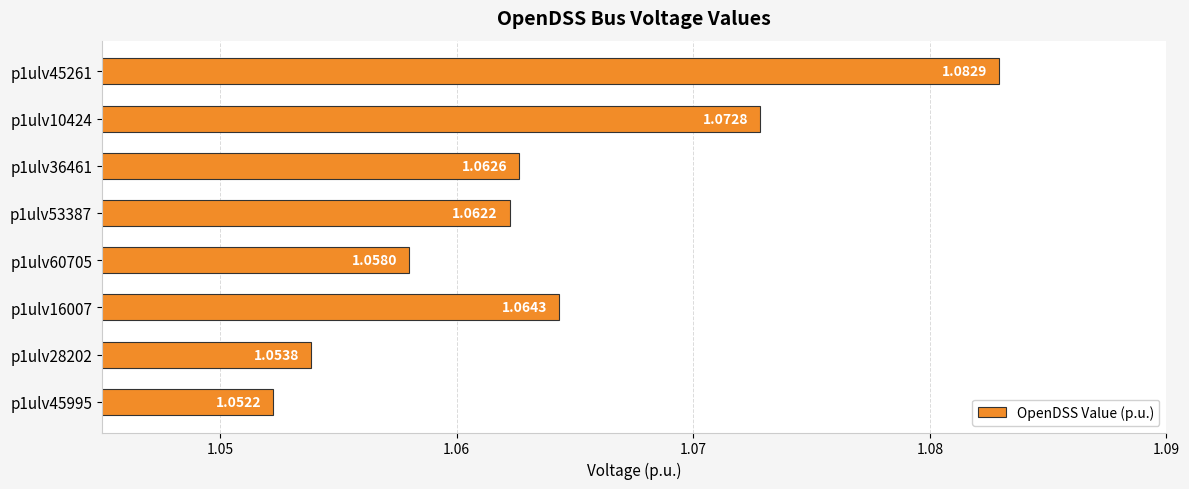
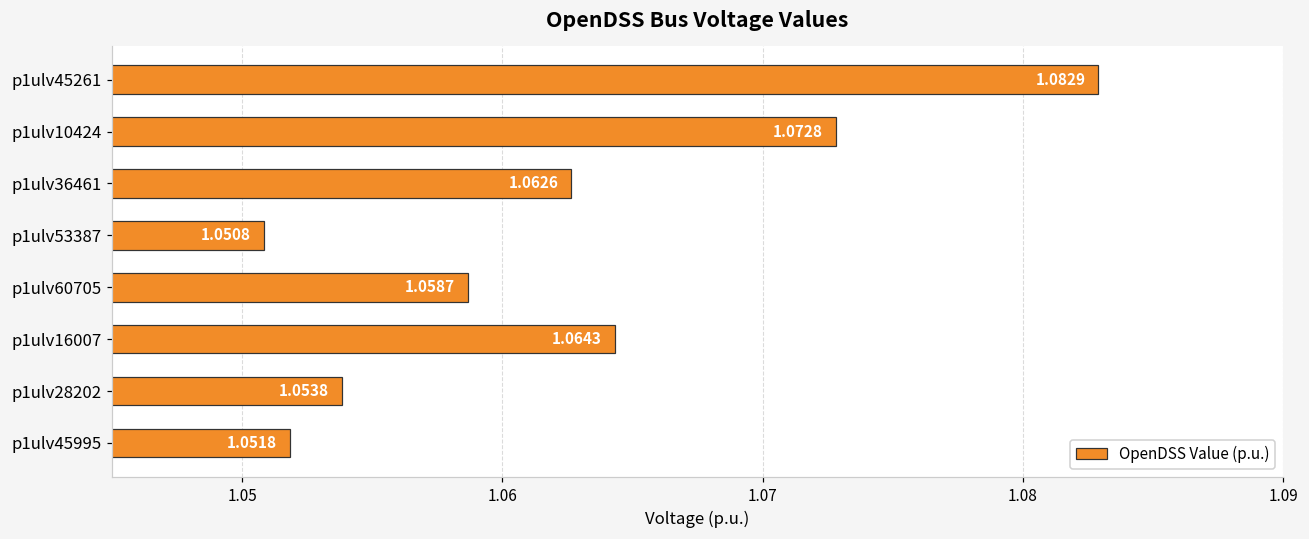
  {
    "p1ulv45261": 1.0829,
    "p1ulv10424": 1.0728,
    "p1ulv36461": 1.0626,
-   "p1ulv53387": 1.0622,
-   "p1ulv60705": 1.0580,
+   "p1ulv53387": 1.0508,
+   "p1ulv60705": 1.0587,
    "p1ulv16007": 1.0643,
    "p1ulv28202": 1.0538,
-   "p1ulv45995": 1.0522
+   "p1ulv45995": 1.0518
  }
